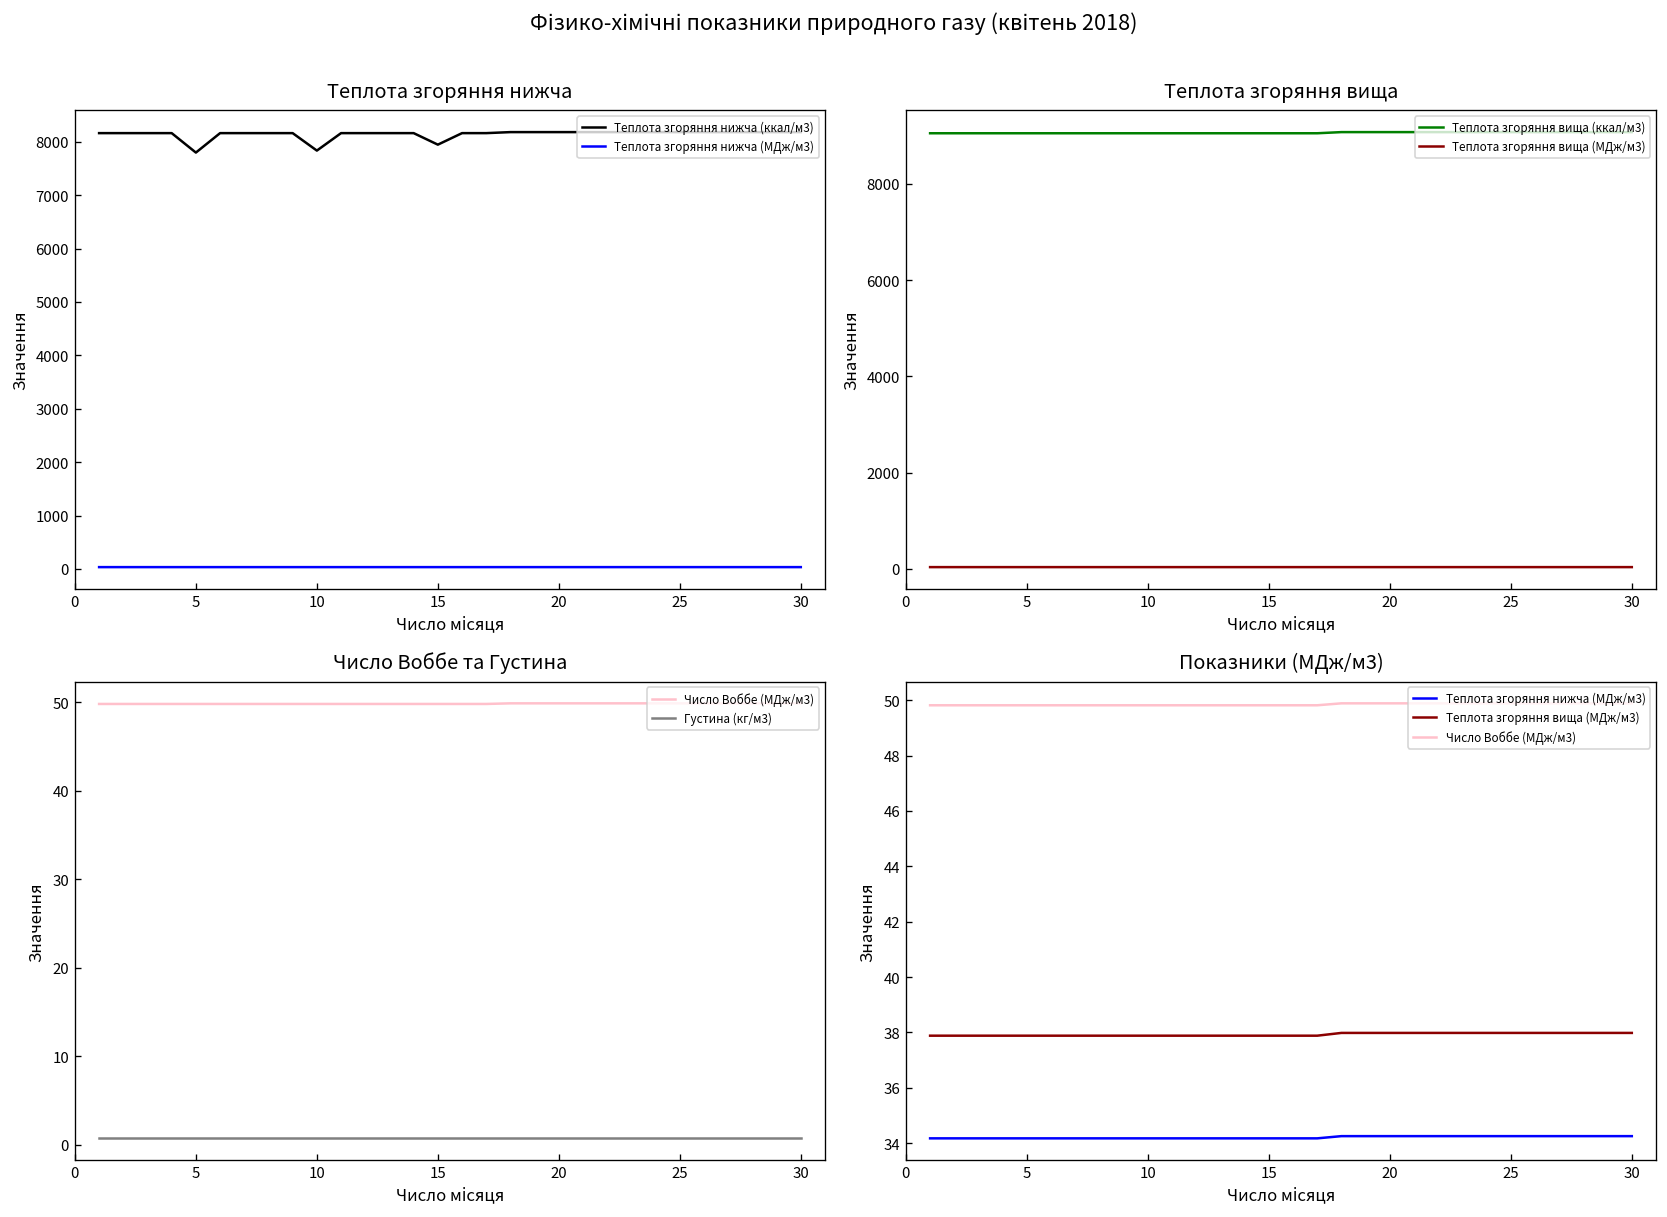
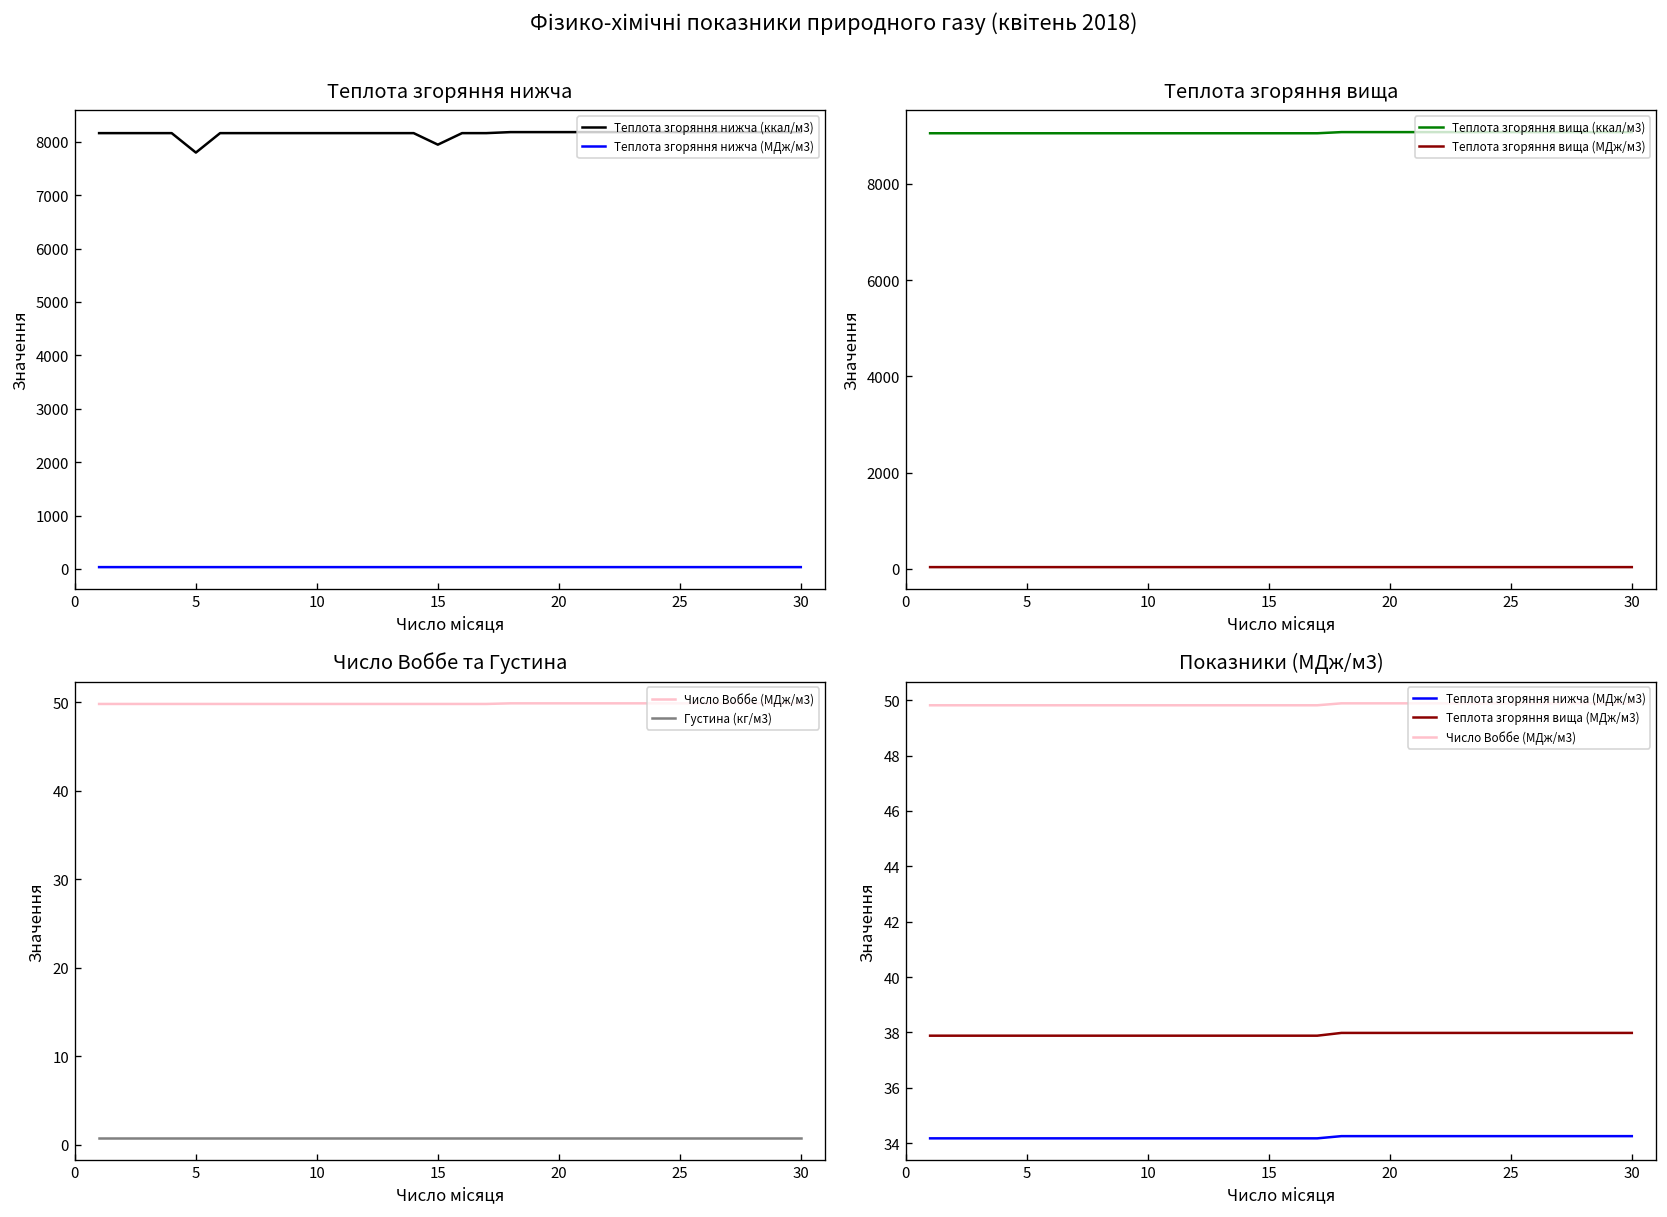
  {
    "Теплота згоряння нижча": {
      "Теплота згоряння нижча (ккал/м3)": {
        "5": 7800,
-       "10": 7800,
+       "10": 8200,
        "15": 7900,
        "20": 8200
      },
      "Теплота згоряння нижча (МДж/м3)": {
        "5": 0,
        "10": 0,
        "15": 0,
        "20": 0,
        "25": 0,
        "30": 0
      }
    },
    "Теплота згоряння вища": {
      "Теплота згоряння вища (ккал/м3)": {
        "5": 9000,
        "10": 9000,
        "15": 9000,
        "20": 9100
      },
      "Теплота згоряння вища (МДж/м3)": {
        "5": 0,
        "10": 0,
        "15": 0,
        "20": 0,
        "25": 0,
        "30": 0
      }
    },
    "Число Воббе та Густина": {
      "Число Воббе (МДж/м3)": {
        "5": 50,
        "10": 50,
        "15": 50,
        "20": 50
      },
      "Густина (кг/м3)": {
        "5": 1,
        "10": 1,
        "15": 1,
        "20": 1,
        "25": 1,
        "30": 1
      }
    },
    "Показники (МДж/м3)": {
      "Теплота згоряння нижча (МДж/м3)": {
        "5": 34.2,
        "10": 34.2,
        "15": 34.2,
        "20": 34.3,
        "25": 34.3,
        "30": 34.3
      },
      "Теплота згоряння вища (МДж/м3)": {
        "5": 37.9,
        "10": 37.9,
        "15": 37.9,
        "20": 38.0,
        "25": 38.0,
        "30": 38.0
      },
      "Число Воббе (МДж/м3)": {
        "5": 49.8,
        "10": 49.8,
        "15": 49.8,
        "20": 49.9
      }
    }
  }
